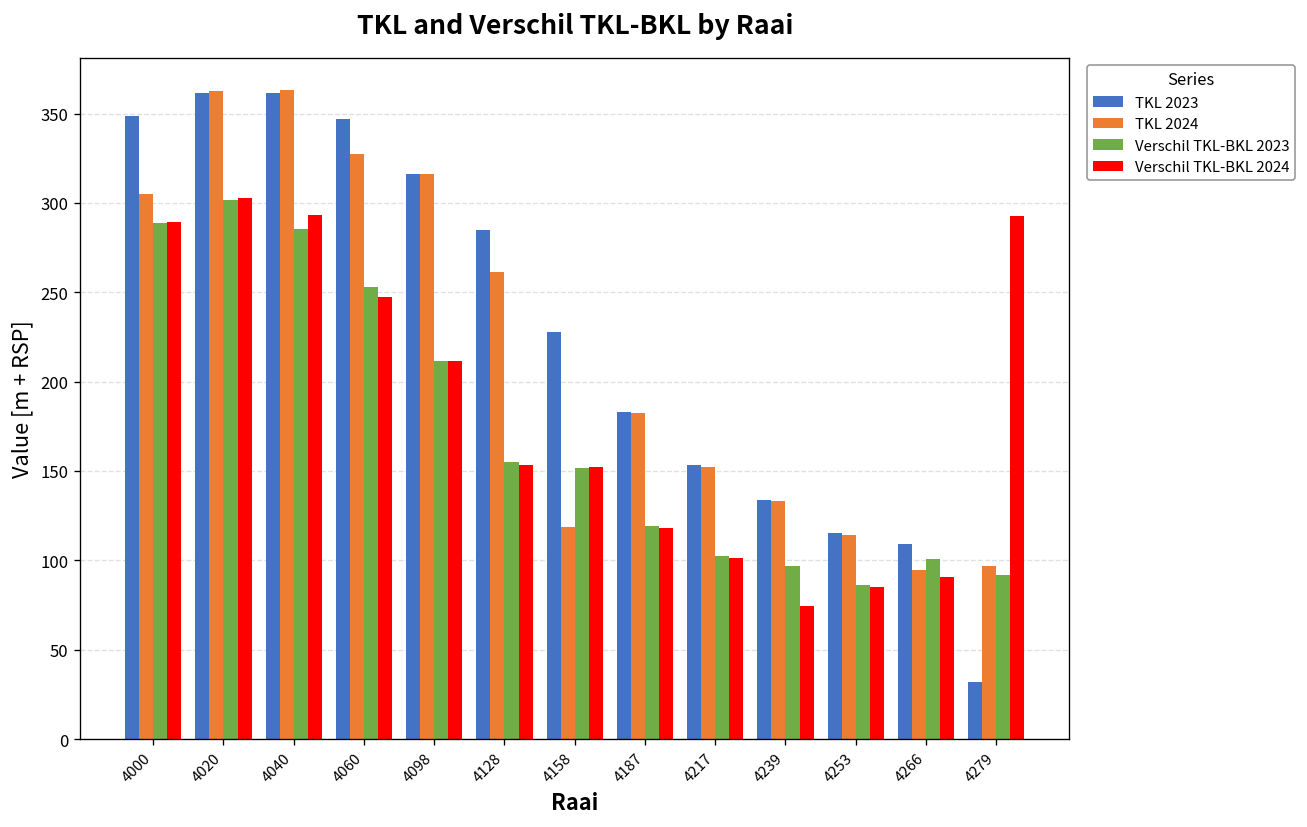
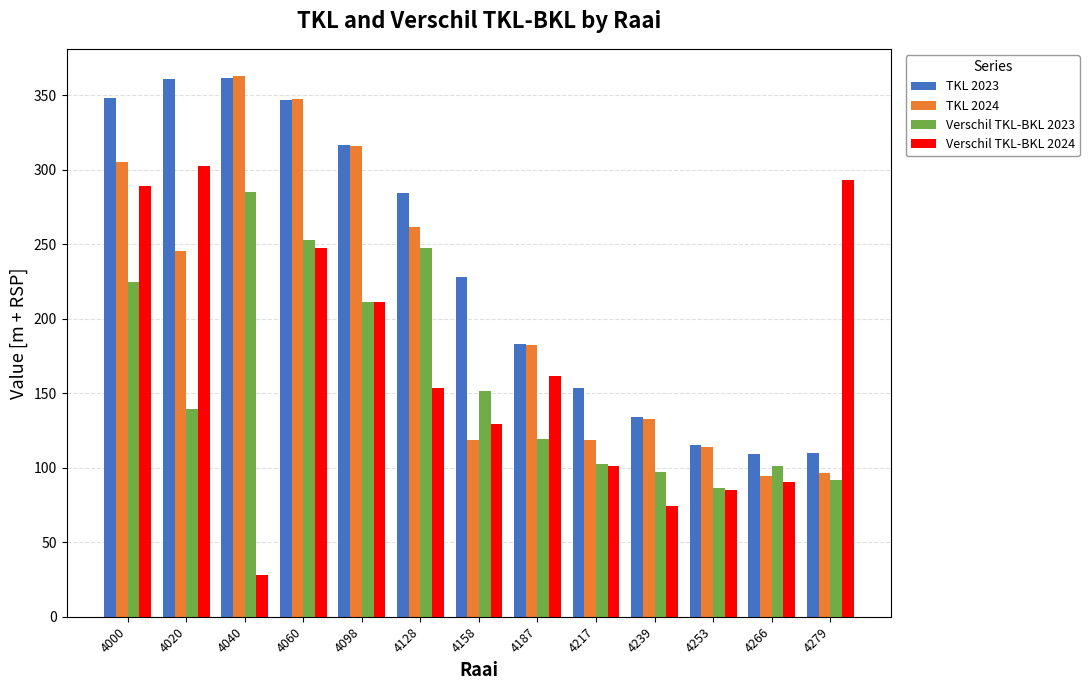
  {
    "TKL 2023": {
      "4000": 349,
      "4020": 361,
      "4040": 362,
      "4060": 347,
      "4098": 316,
      "4128": 285,
      "4158": 228,
      "4187": 183,
      "4217": 153,
      "4239": 134,
      "4253": 115,
      "4266": 109,
-     "4279": 32
+     "4279": 110
    },
    "TKL 2024": {
      "4000": 305,
-     "4020": 363,
+     "4020": 246,
      "4040": 363,
-     "4060": 328,
+     "4060": 348,
      "4098": 316,
      "4128": 262,
      "4158": 119,
      "4187": 182,
-     "4217": 152,
+     "4217": 119,
      "4239": 133,
      "4253": 114,
      "4266": 95,
      "4279": 97
    },
    "Verschil TKL-BKL 2023": {
-     "4000": 289,
-     "4020": 301,
+     "4000": 225,
+     "4020": 139,
      "4040": 285,
      "4060": 253,
      "4098": 211,
-     "4128": 155,
+     "4128": 248,
      "4158": 152,
      "4187": 119,
      "4217": 102,
      "4239": 97,
      "4253": 86,
      "4266": 101,
      "4279": 92
    },
    "Verschil TKL-BKL 2024": {
      "4000": 289,
      "4020": 303,
-     "4040": 293,
+     "4040": 28,
      "4060": 248,
      "4098": 211,
      "4128": 154,
-     "4158": 152,
-     "4187": 118,
+     "4158": 129,
+     "4187": 162,
      "4217": 101,
      "4239": 74,
      "4253": 85,
      "4266": 91,
      "4279": 293
    }
  }
